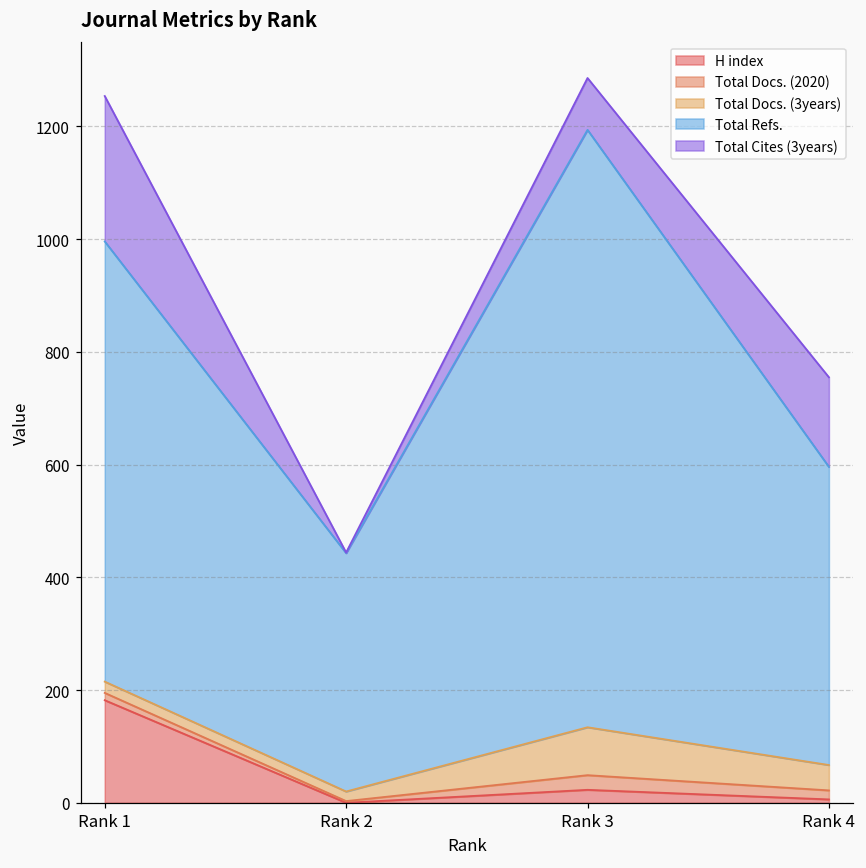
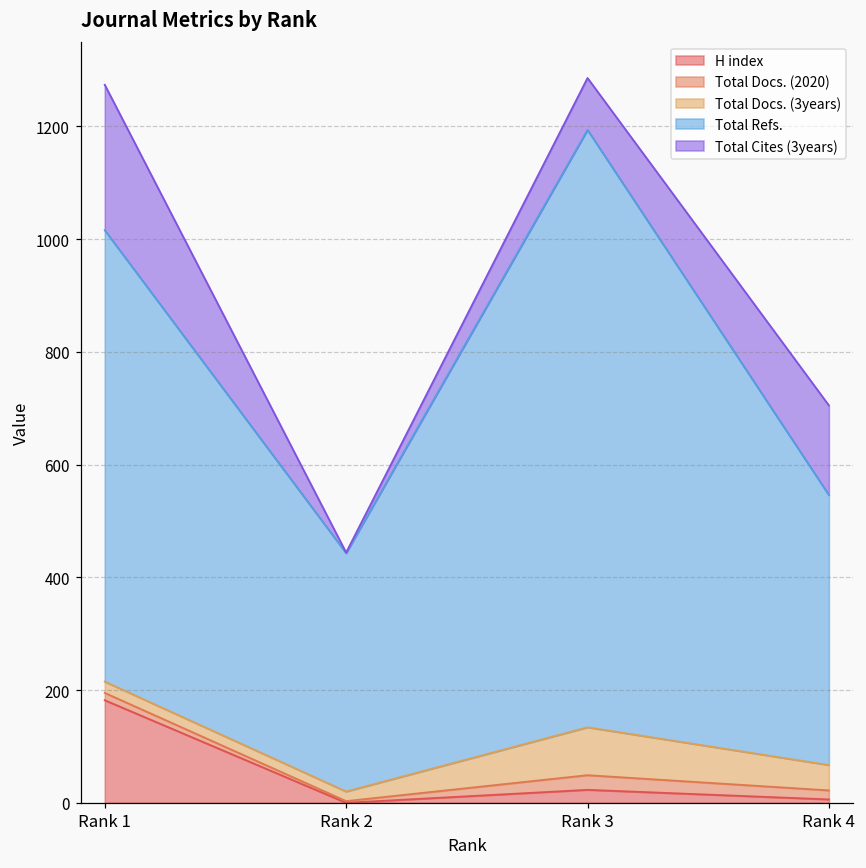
  {
    "Total Refs.": {
-     "Rank 1": 780,
+     "Rank 1": 800,
      "Rank 3": 1060,
-     "Rank 4": 530
+     "Rank 4": 480
    },
    "Total Cites (3years)": {
      "Rank 1": 260,
      "Rank 3": 90,
      "Rank 4": 160
    }
  }
